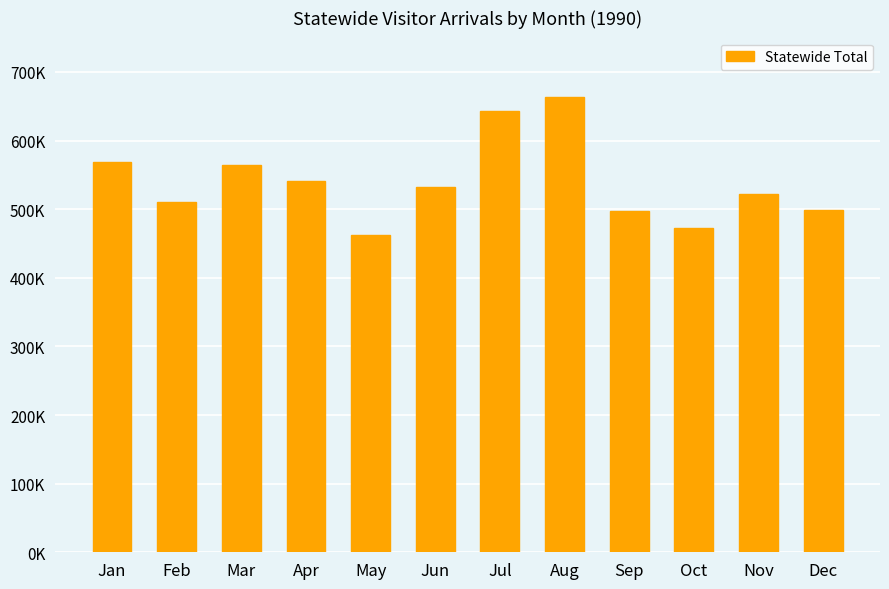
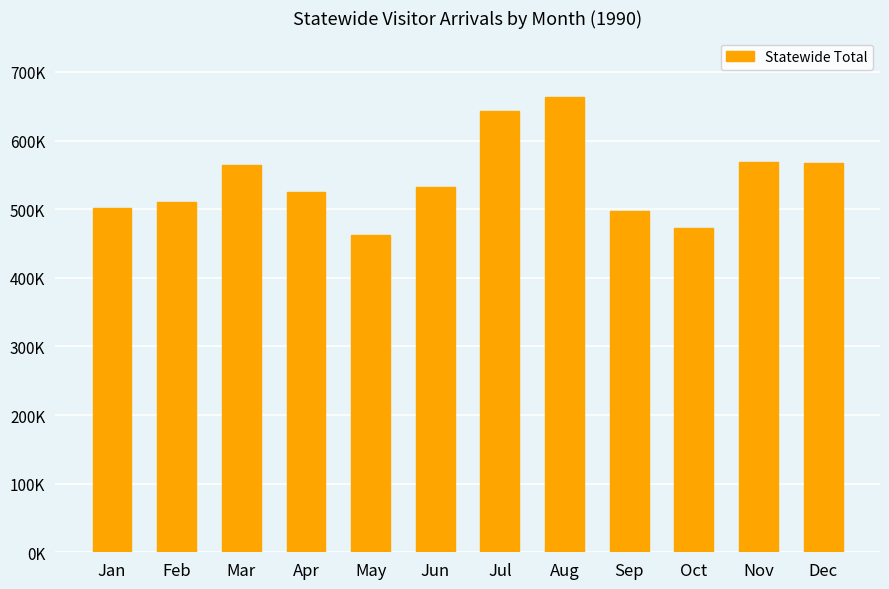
  {
-   "Jan": 570000,
+   "Jan": 500000,
    "Feb": 510000,
    "Mar": 560000,
-   "Apr": 540000,
+   "Apr": 530000,
    "May": 460000,
    "Jun": 530000,
    "Jul": 640000,
    "Aug": 660000,
    "Sep": 500000,
    "Oct": 470000,
-   "Nov": 520000,
-   "Dec": 500000
+   "Nov": 570000,
+   "Dec": 570000
  }
